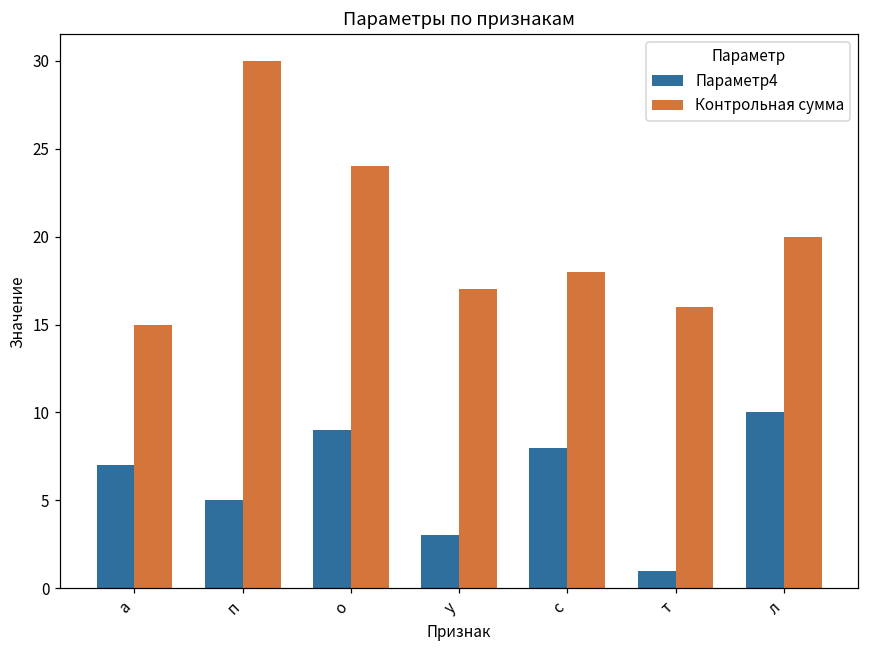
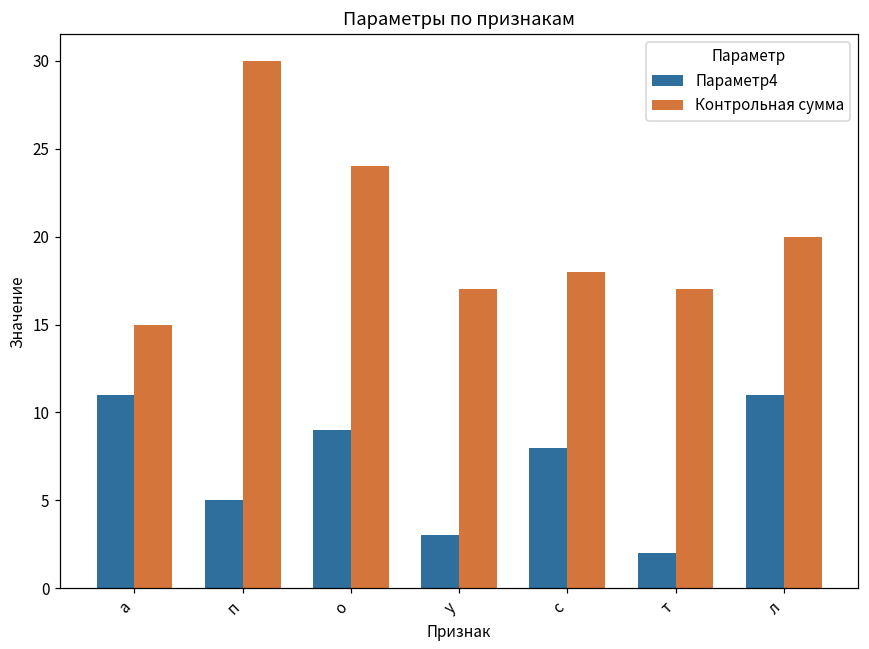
  {
    "Параметр4": {
-     "а": 7,
+     "а": 11,
      "п": 5,
      "о": 9,
      "у": 3,
      "с": 8,
-     "т": 1,
-     "л": 10
+     "т": 2,
+     "л": 11
    },
    "Контрольная сумма": {
      "а": 15,
      "п": 30,
      "о": 24,
      "у": 17,
      "с": 18,
-     "т": 16,
+     "т": 17,
      "л": 20
    }
  }
